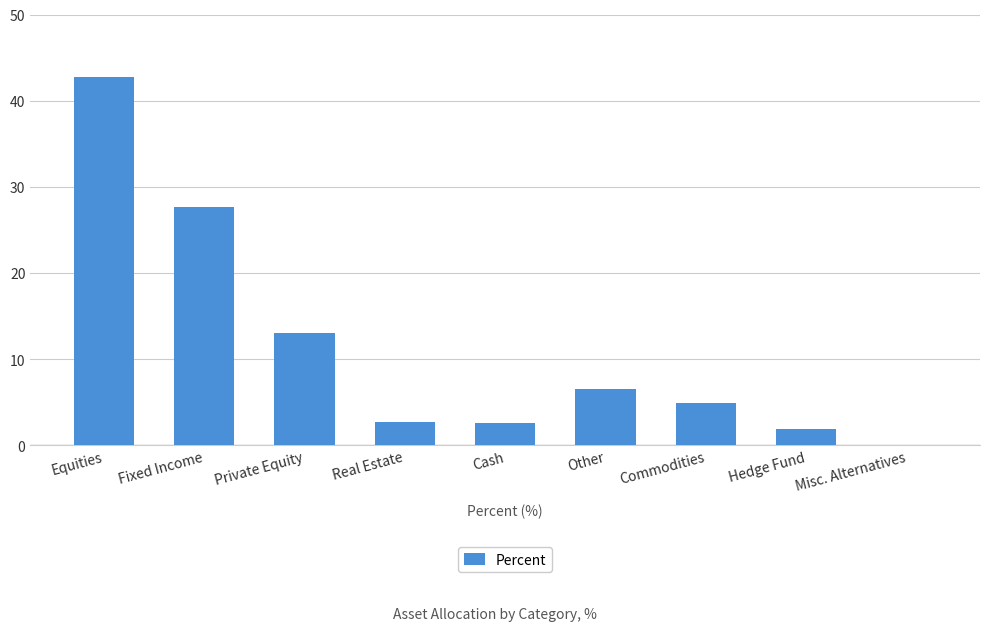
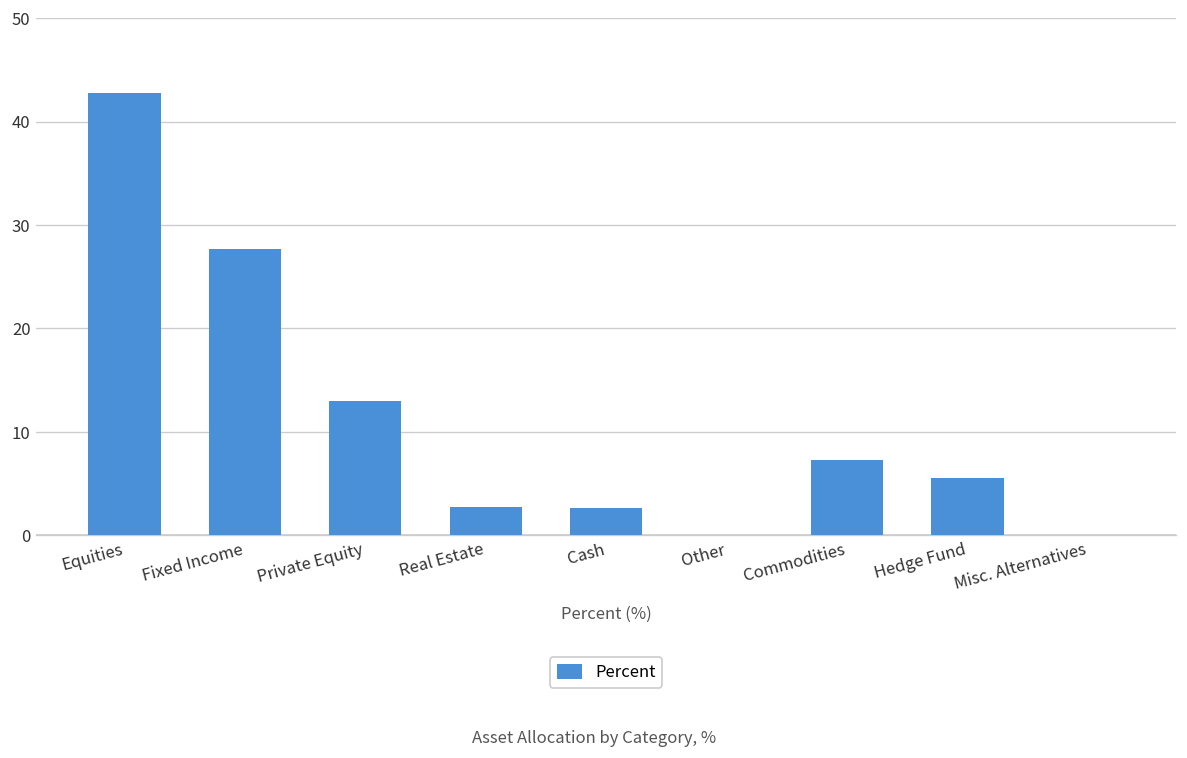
  {
    "Equities": 43,
    "Fixed Income": 28,
    "Private Equity": 13,
    "Real Estate": 3,
    "Cash": 3,
-   "Other": 7,
-   "Commodities": 5,
-   "Hedge Fund": 2,
+   "Other": 0,
+   "Commodities": 7,
+   "Hedge Fund": 6,
    "Misc. Alternatives": 0
  }
